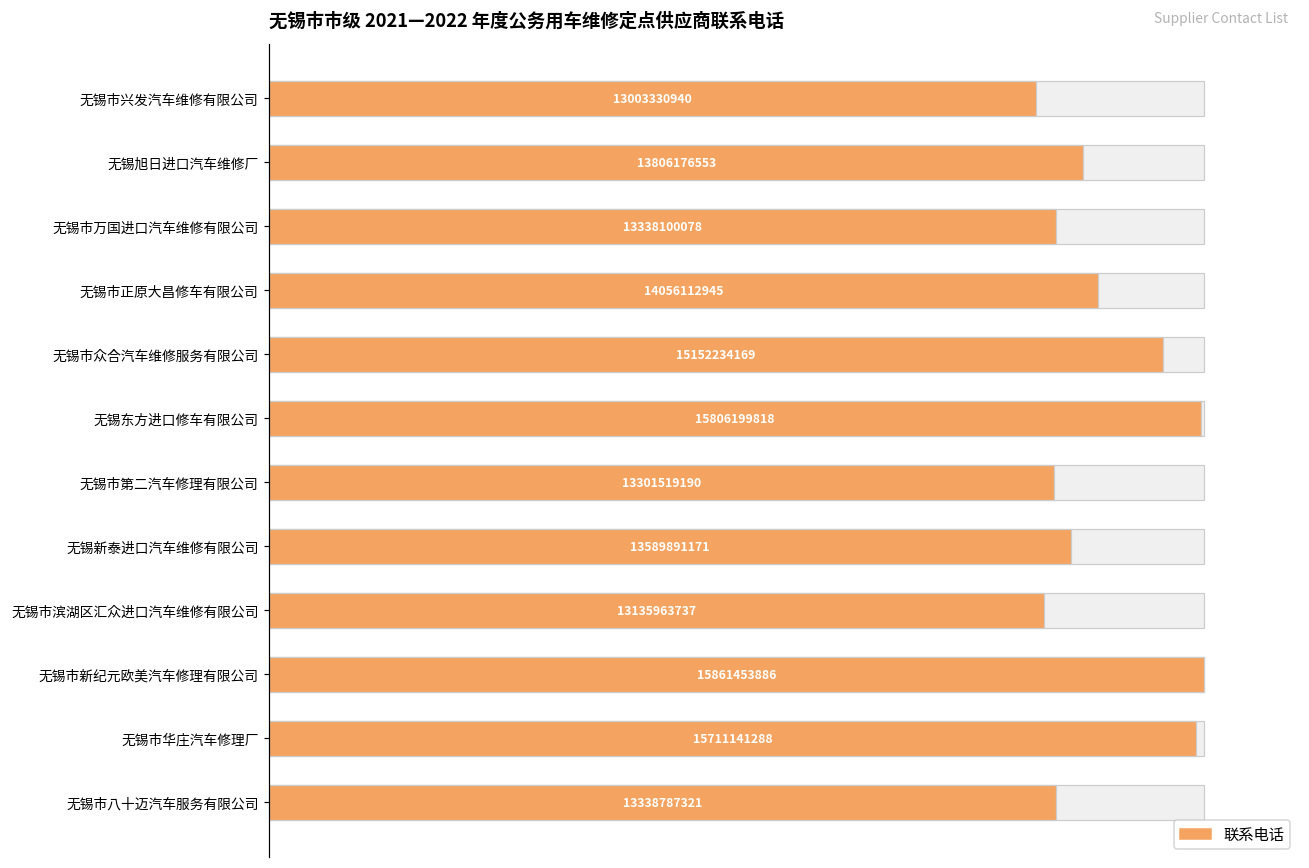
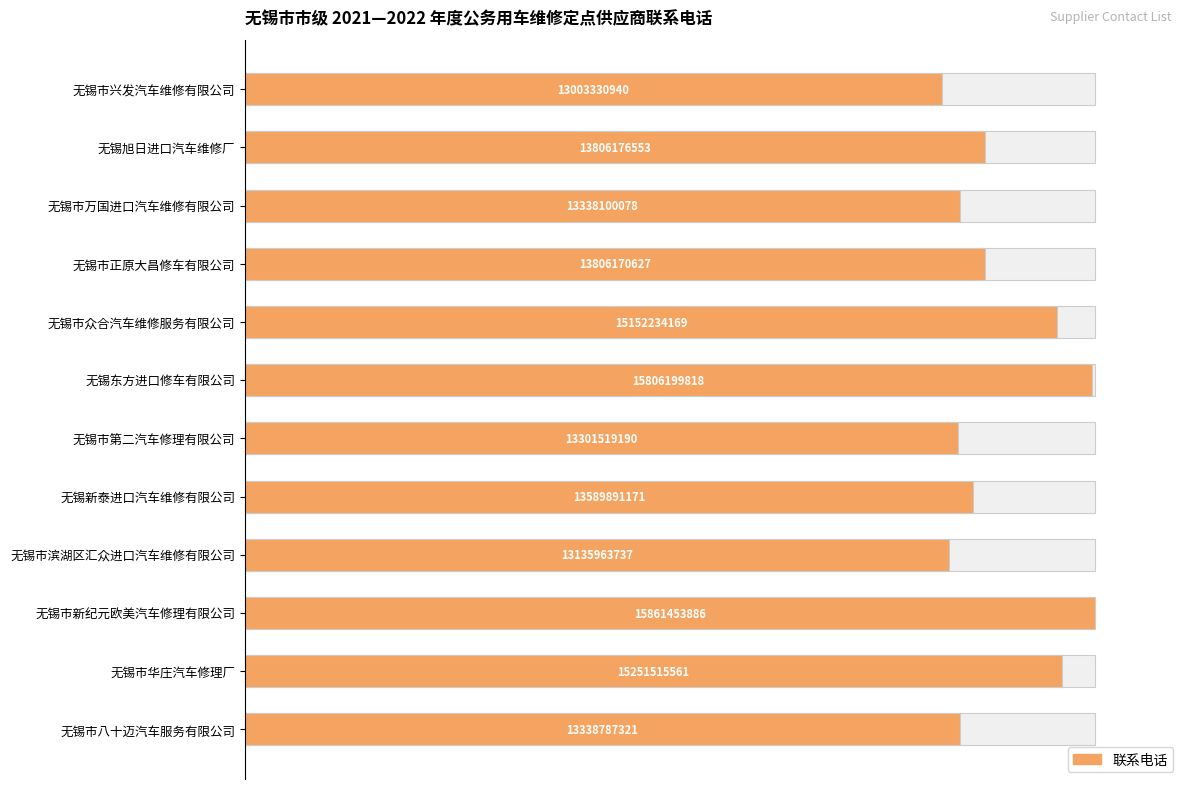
  {
    "联系电话": {
-     "无锡市正原大昌修车有限公司": 14056112945,
-     "无锡市华庄汽车修理厂": 15711141288
+     "无锡市正原大昌修车有限公司": 13806170627,
+     "无锡市华庄汽车修理厂": 15251515561
    }
  }
